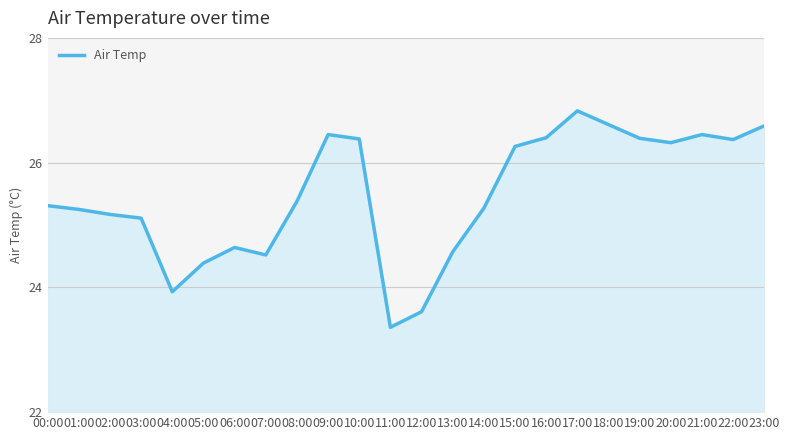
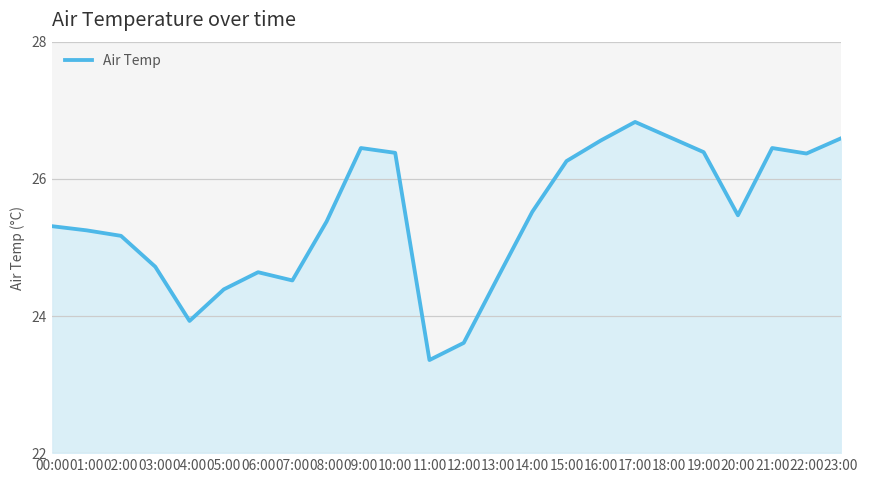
  {
    "00:00": 25.3,
    "01:00": 25.3,
    "02:00": 25.2,
-   "03:00": 25.1,
+   "03:00": 24.7,
    "04:00": 23.9,
    "05:00": 24.4,
    "06:00": 24.6,
    "07:00": 24.5,
    "08:00": 25.4,
    "09:00": 26.5,
    "10:00": 26.4,
    "11:00": 23.4,
    "12:00": 23.6,
    "13:00": 24.6,
-   "14:00": 25.3,
+   "14:00": 25.5,
    "15:00": 26.3,
-   "16:00": 26.4,
+   "16:00": 26.6,
    "17:00": 26.8,
    "18:00": 26.6,
    "19:00": 26.4,
-   "20:00": 26.3,
+   "20:00": 25.5,
    "21:00": 26.5,
    "22:00": 26.4,
    "23:00": 26.6
  }
